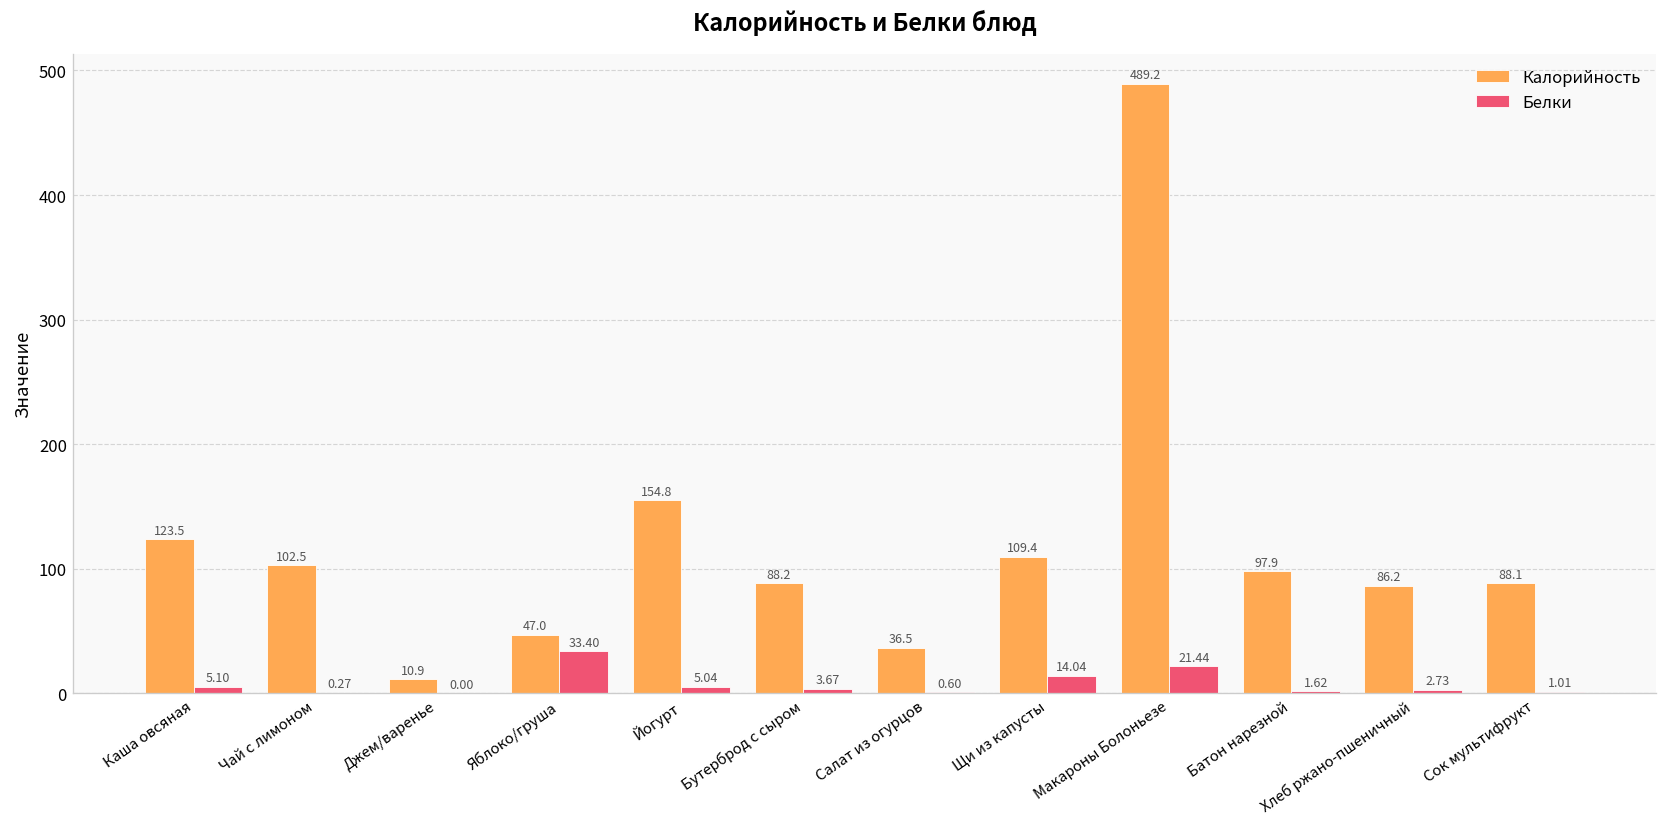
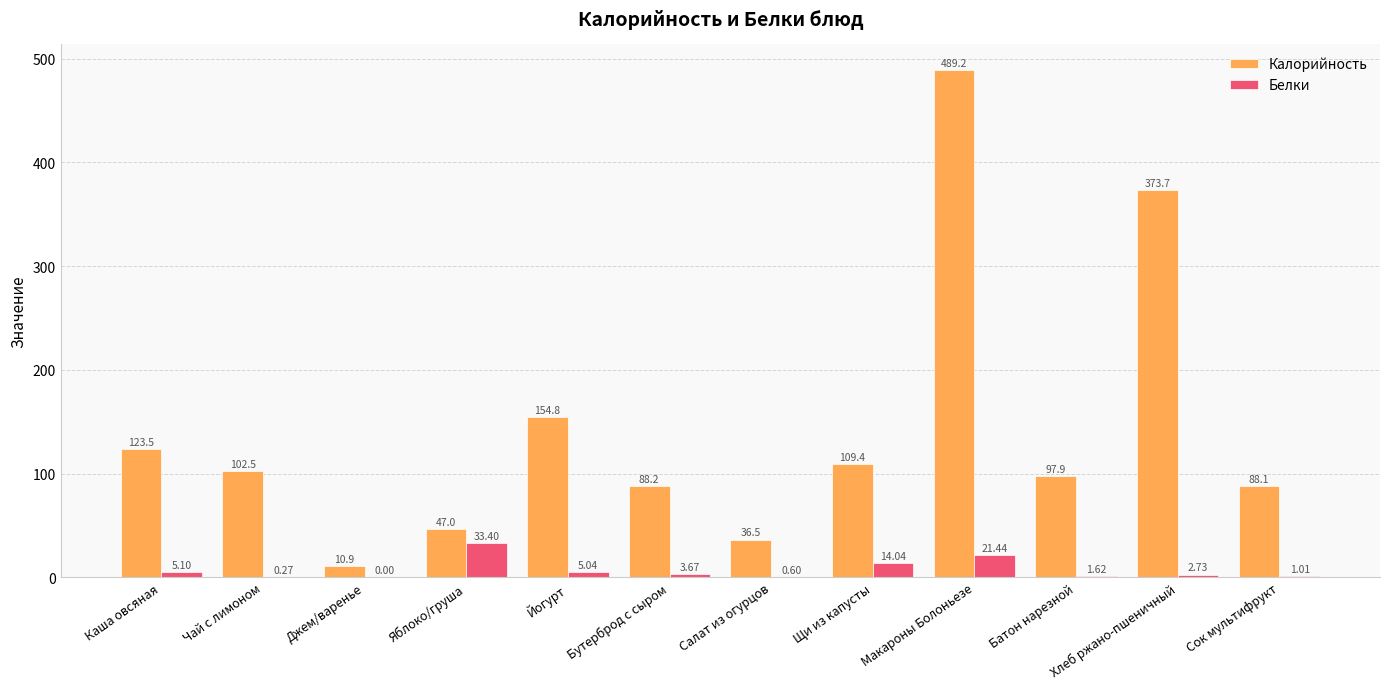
  {
    "Калорийность": {
      "Каша овсяная": 123.5,
      "Чай с лимоном": 102.5,
      "Джем/варенье": 10.9,
      "Яблоко/груша": 47.0,
      "Йогурт": 154.8,
      "Бутерброд с сыром": 88.2,
      "Салат из огурцов": 36.5,
      "Щи из капусты": 109.4,
      "Макароны Болоньезе": 489.2,
      "Батон нарезной": 97.9,
-     "Хлеб ржано-пшеничный": 86.2,
+     "Хлеб ржано-пшеничный": 373.7,
      "Сок мультифрукт": 88.1
    },
    "Белки": {
      "Каша овсяная": 5.10,
      "Чай с лимоном": 0.27,
      "Джем/варенье": 0.00,
      "Яблоко/груша": 33.40,
      "Йогурт": 5.04,
      "Бутерброд с сыром": 3.67,
      "Салат из огурцов": 0.60,
      "Щи из капусты": 14.04,
      "Макароны Болоньезе": 21.44,
      "Батон нарезной": 1.62,
      "Хлеб ржано-пшеничный": 2.73,
      "Сок мультифрукт": 1.01
    }
  }
